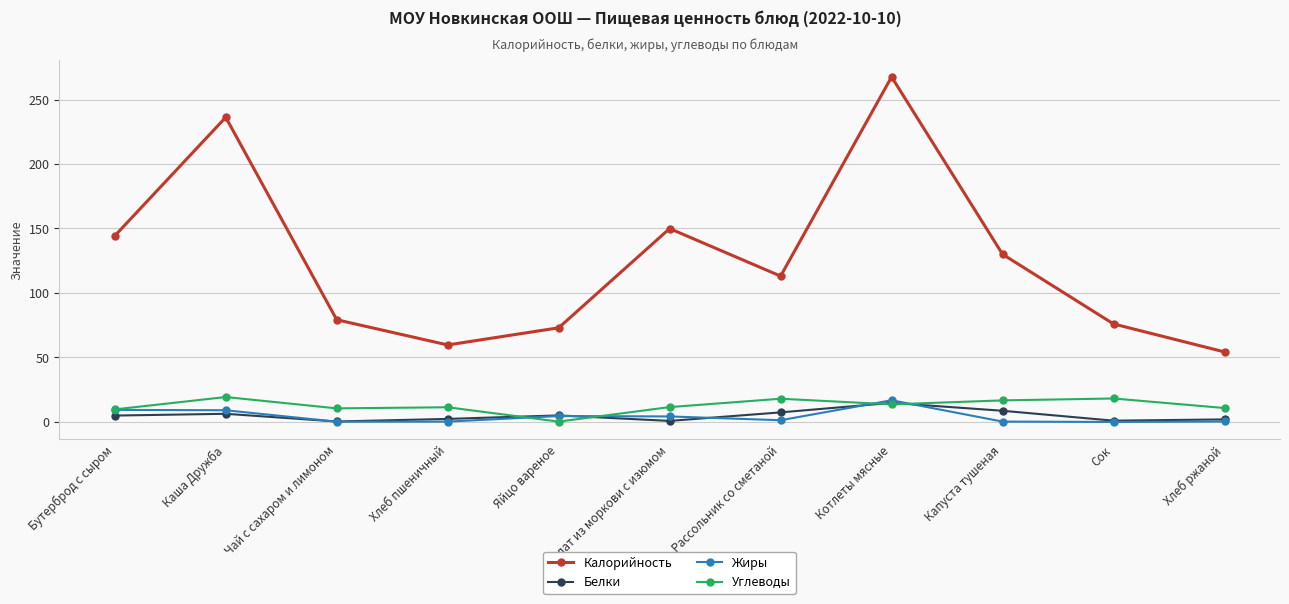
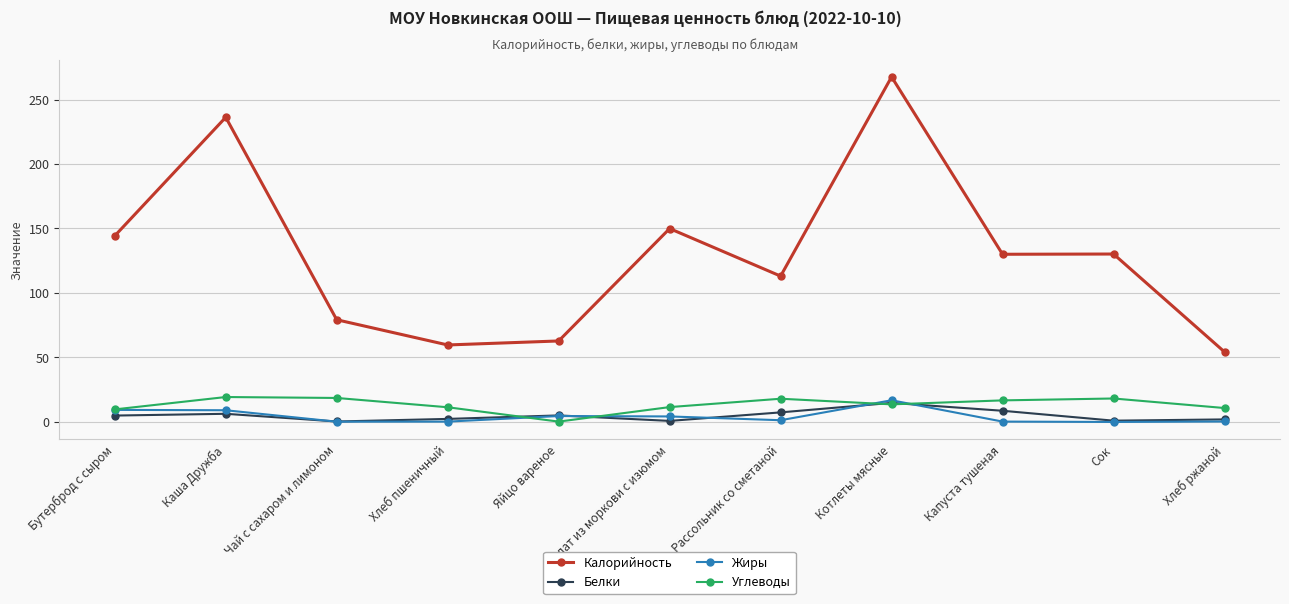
  {
    "Калорийность": {
      "Бутерброд с сыром": 144,
      "Каша Дружба": 236,
      "Чай с сахаром и лимоном": 79,
      "Хлеб пшеничный": 60,
-     "Яйцо вареное": 73,
+     "Яйцо вареное": 63,
      "Салат из моркови с изюмом": 150,
      "Рассольник со сметаной": 113,
      "Котлеты мясные": 268,
      "Капуста тушеная": 130,
-     "Сок": 76,
+     "Сок": 130,
      "Хлеб ржаной": 54
    },
    "Белки": {
      "Бутерброд с сыром": 5,
      "Каша Дружба": 6,
      "Хлеб пшеничный": 2,
      "Салат из моркови с изюмом": 1,
      "Рассольник со сметаной": 7,
      "Капуста тушеная": 9
    },
    "Жиры": {
      "Каша Дружба": 9,
      "Хлеб пшеничный": 0,
      "Салат из моркови с изюмом": 4,
      "Рассольник со сметаной": 1,
      "Котлеты мясные": 17,
      "Капуста тушеная": 0
    },
    "Углеводы": {
      "Каша Дружба": 19,
-     "Чай с сахаром и лимоном": 11,
+     "Чай с сахаром и лимоном": 19,
      "Хлеб пшеничный": 11,
      "Яйцо вареное": 0,
      "Салат из моркови с изюмом": 12,
      "Рассольник со сметаной": 18,
      "Капуста тушеная": 17,
      "Сок": 18,
      "Хлеб ржаной": 11
    }
  }
